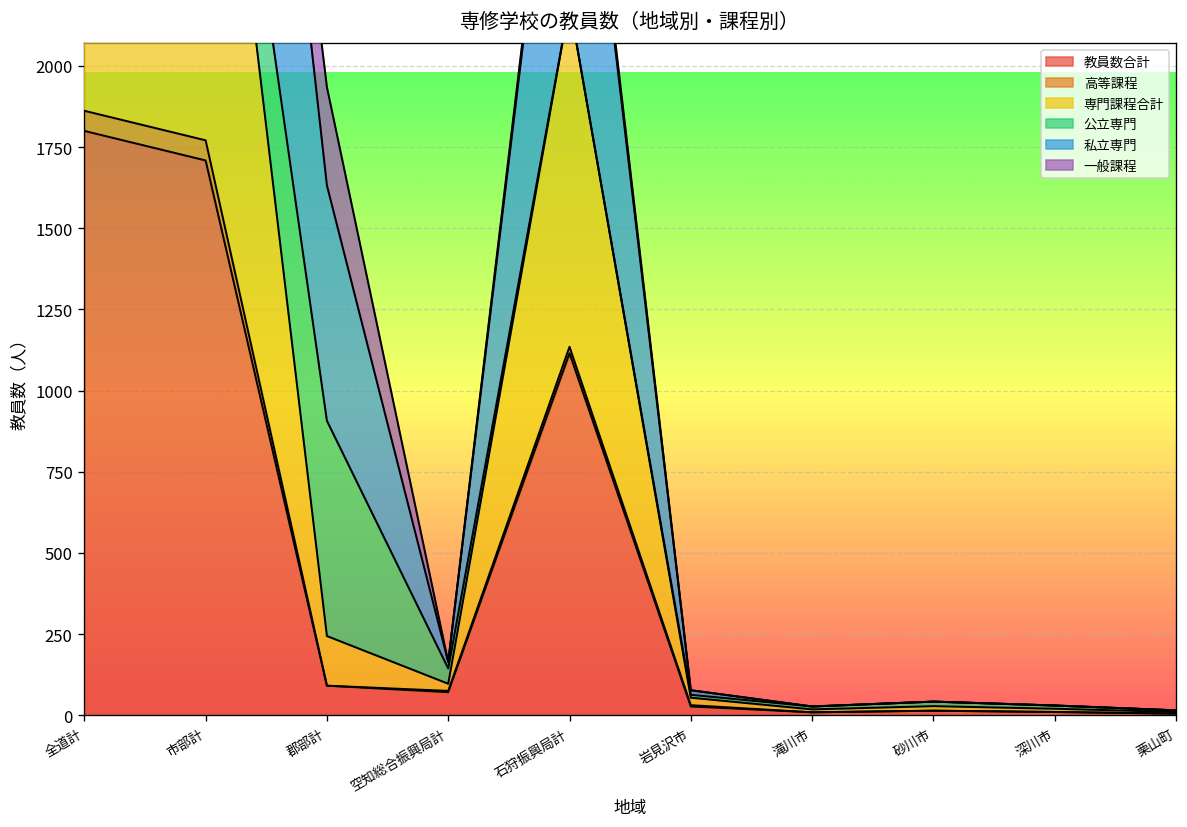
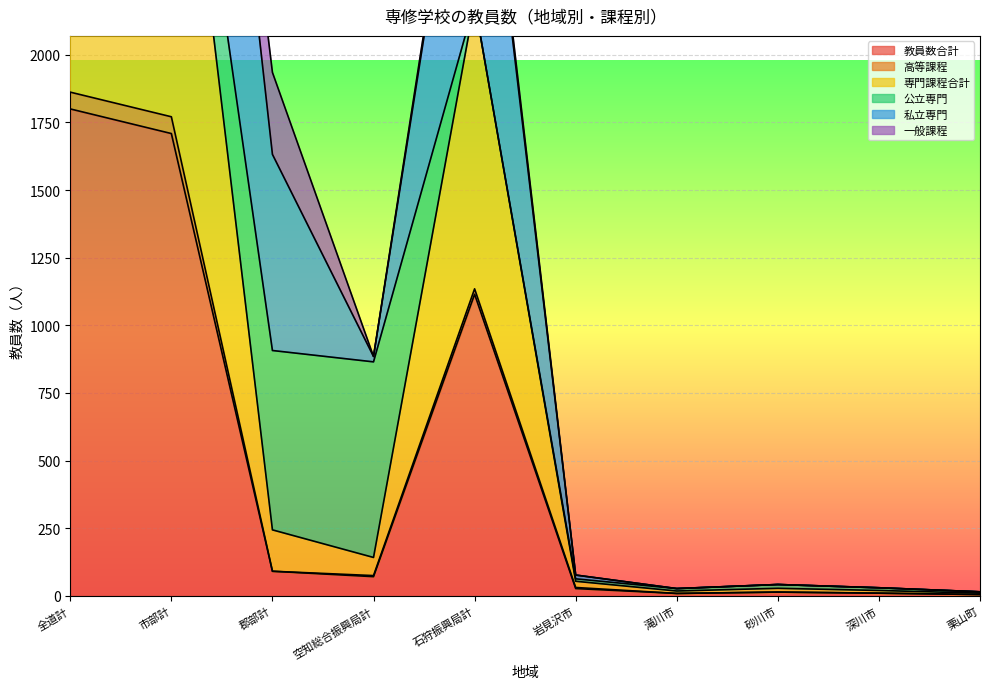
  {
    "専門課程合計": {
      "郡部計": 150,
-     "空知総合振興局計": 20,
+     "空知総合振興局計": 70,
      "砂川市": 10,
      "深川市": 10
    },
    "公立専門": {
      "郡部計": 660,
-     "空知総合振興局計": 50
+     "空知総合振興局計": 720
    },
    "私立専門": {
      "郡部計": 730
    },
    "一般課程": {
      "郡部計": 300
    }
  }
